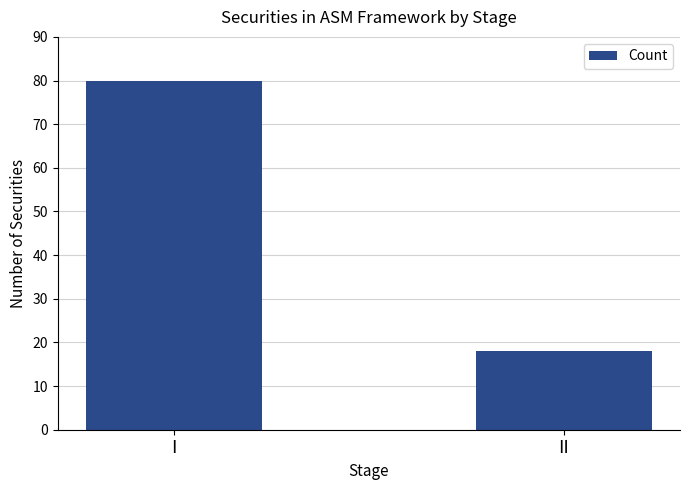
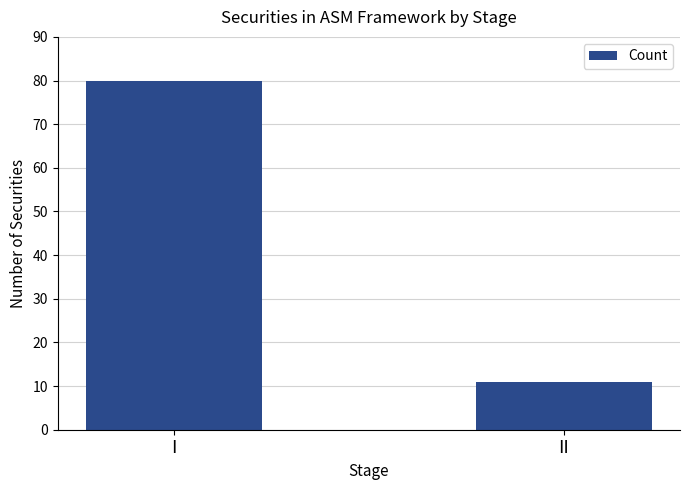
  {
    "I": 80,
-   "II": 18
+   "II": 11
  }
